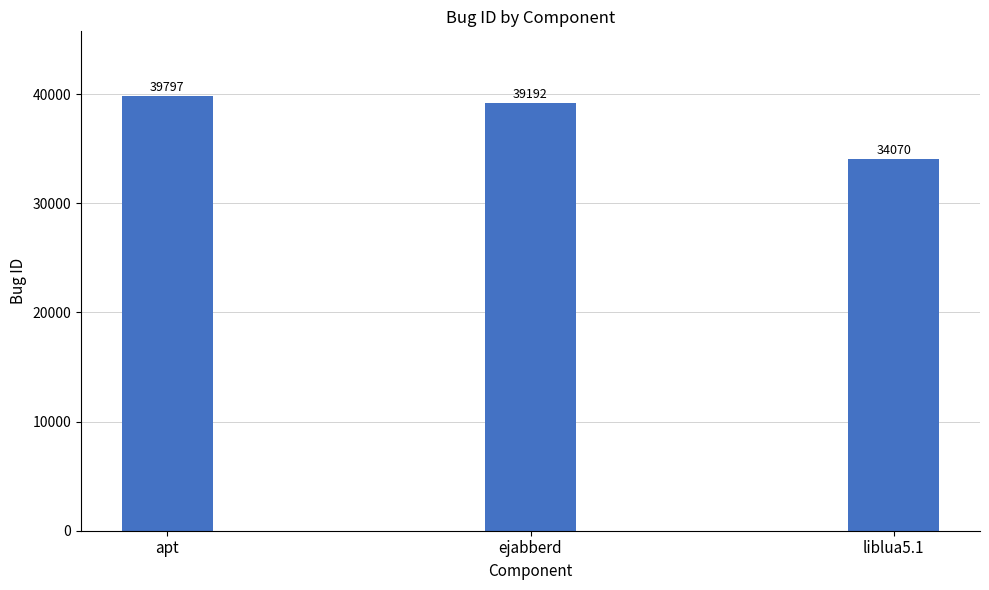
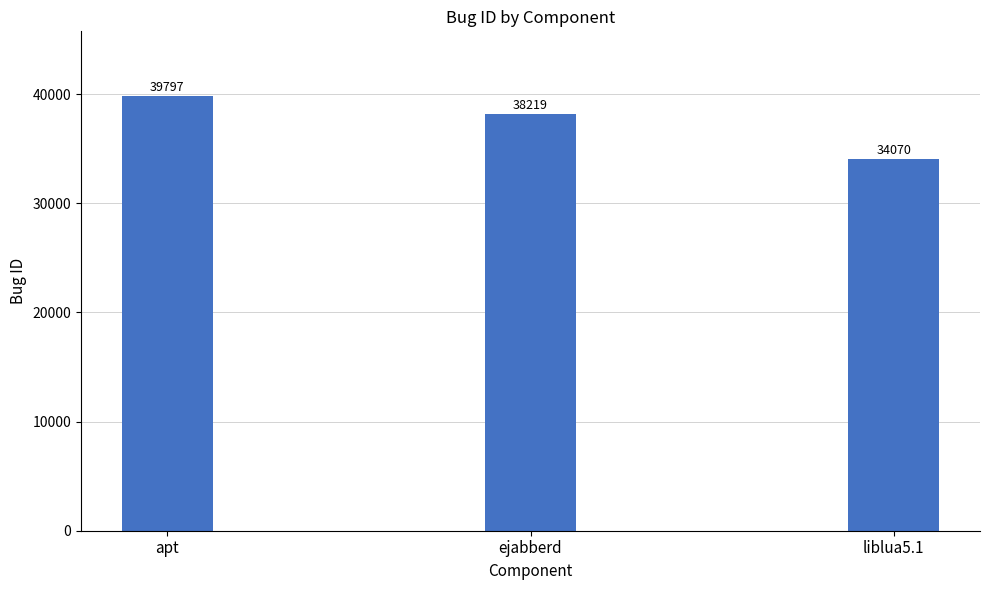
  {
    "apt": 39797,
-   "ejabberd": 39192,
+   "ejabberd": 38219,
    "liblua5.1": 34070
  }
